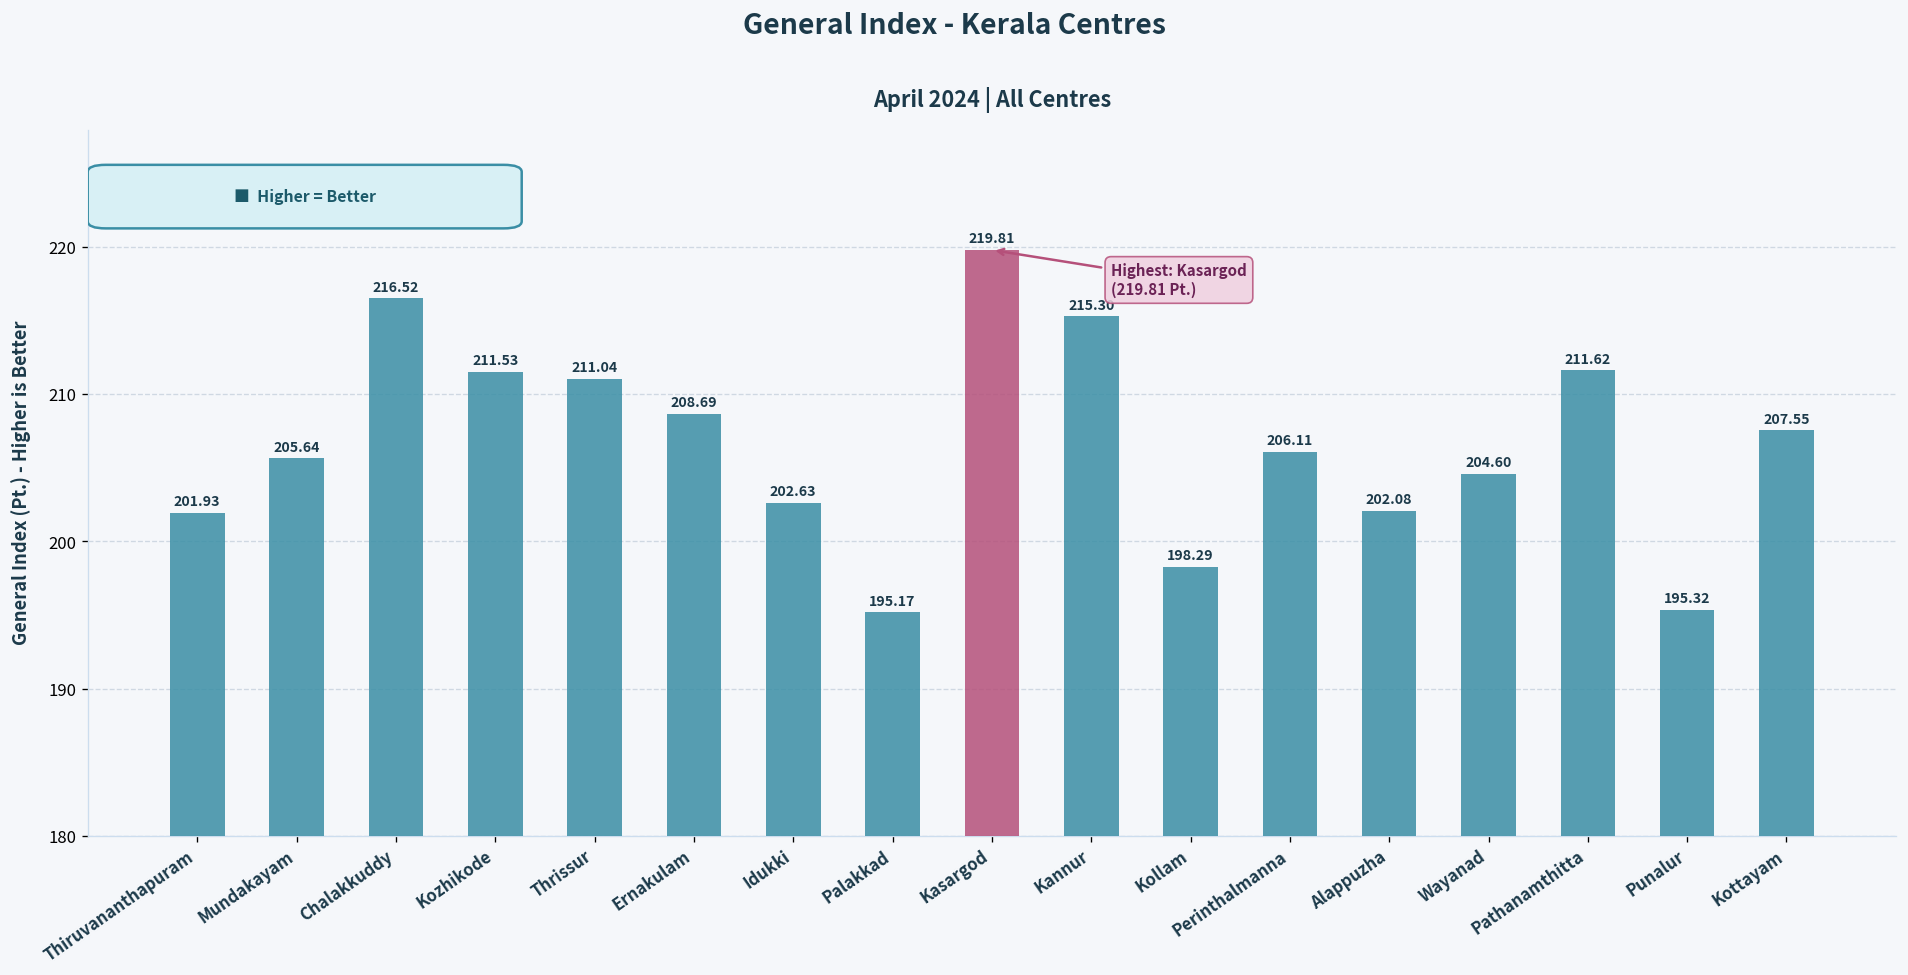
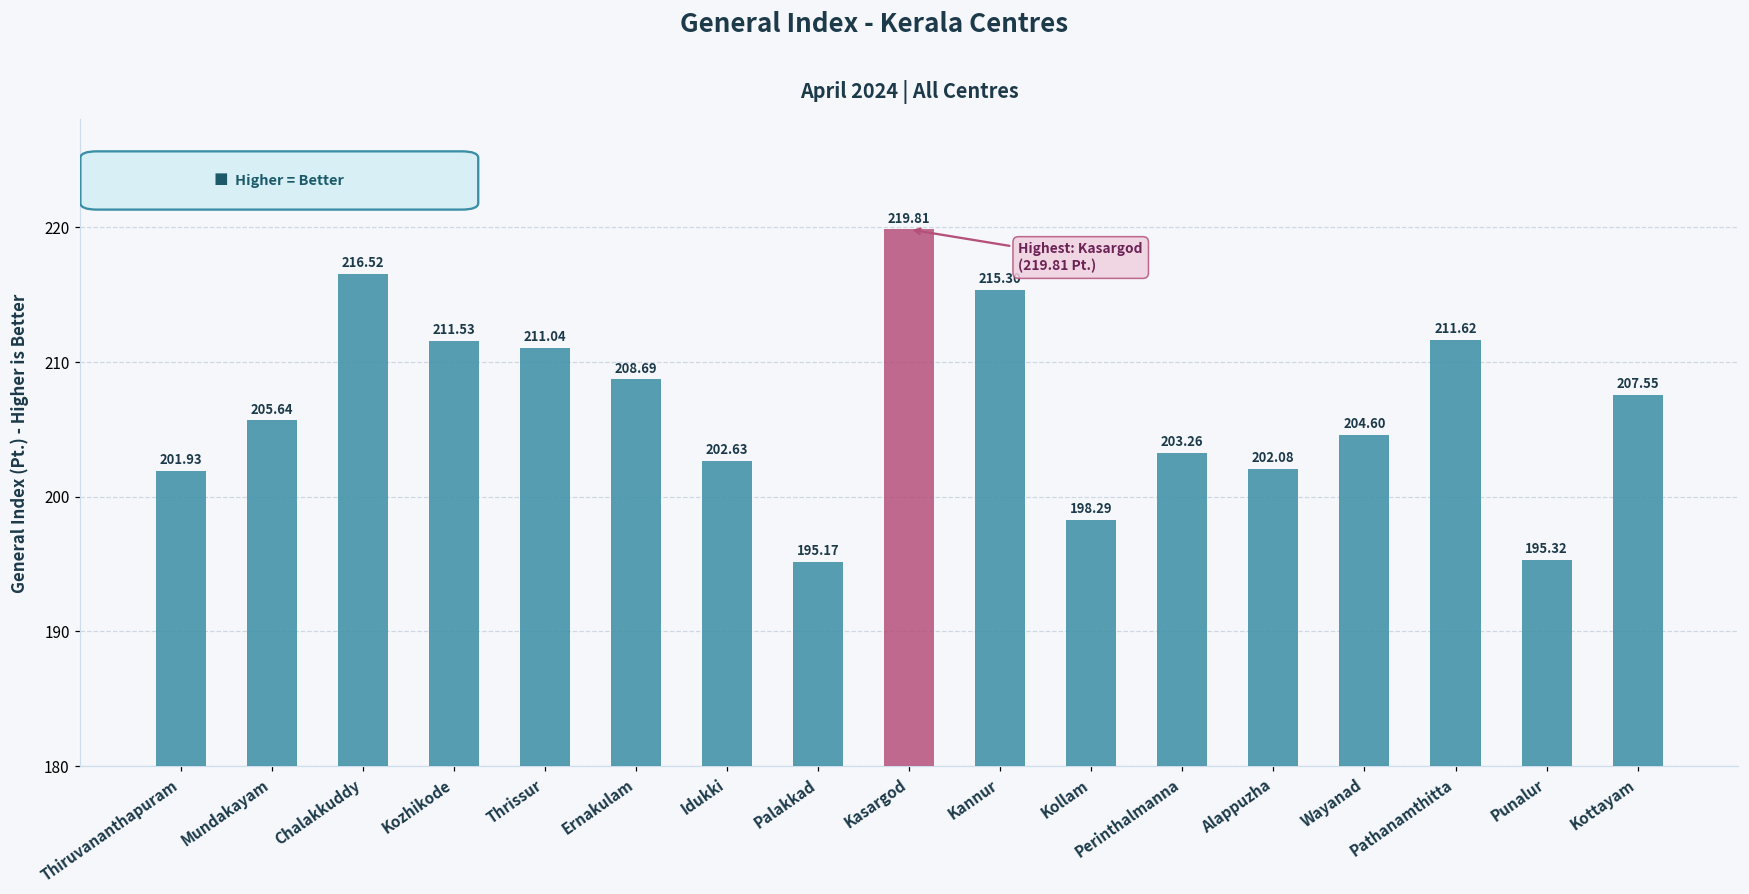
  {
    "Thiruvananthapuram": 201.93,
    "Mundakayam": 205.64,
    "Chalakkuddy": 216.52,
    "Kozhikode": 211.53,
    "Thrissur": 211.04,
    "Ernakulam": 208.69,
    "Idukki": 202.63,
    "Palakkad": 195.17,
    "Kasargod": 219.81,
    "Kollam": 198.29,
-   "Perinthalmanna": 206.11,
+   "Perinthalmanna": 203.26,
    "Alappuzha": 202.08,
    "Wayanad": 204.60,
    "Pathanamthitta": 211.62,
    "Punalur": 195.32,
    "Kottayam": 207.55
  }
